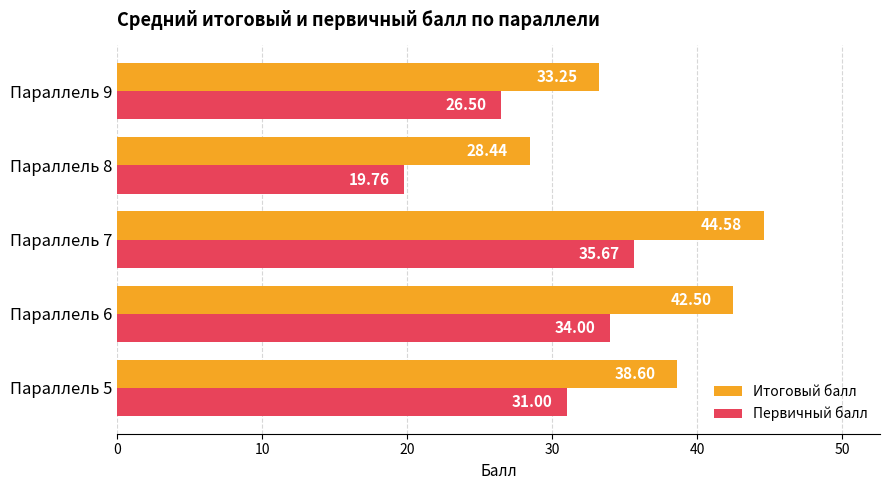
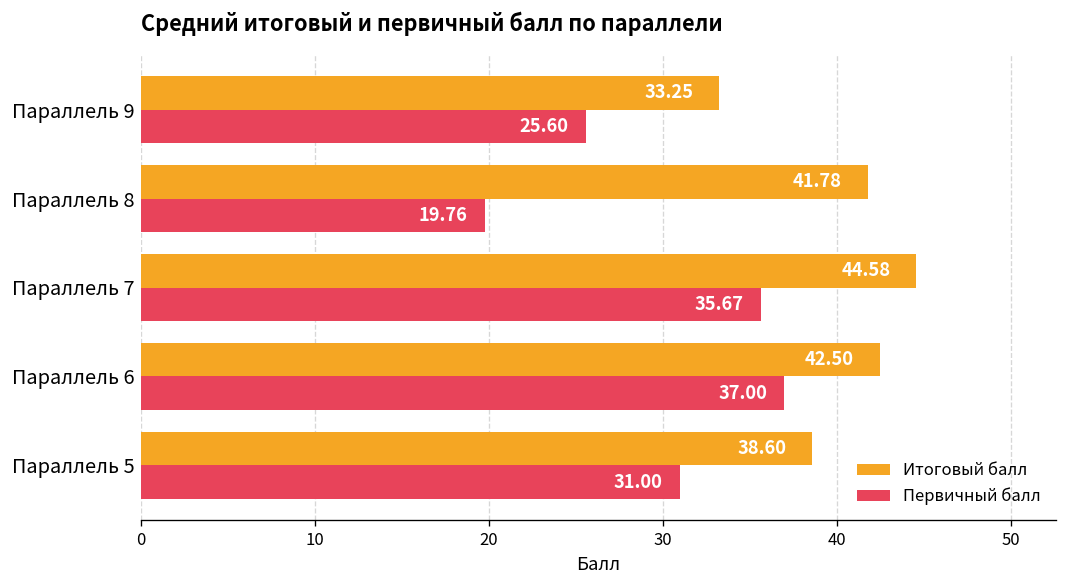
  {
    "Итоговый балл": {
      "Параллель 9": 33.25,
-     "Параллель 8": 28.44,
+     "Параллель 8": 41.78,
      "Параллель 7": 44.58,
      "Параллель 6": 42.50,
      "Параллель 5": 38.60
    },
    "Первичный балл": {
-     "Параллель 9": 26.50,
+     "Параллель 9": 25.60,
      "Параллель 8": 19.76,
      "Параллель 7": 35.67,
-     "Параллель 6": 34.00,
+     "Параллель 6": 37.00,
      "Параллель 5": 31.00
    }
  }
